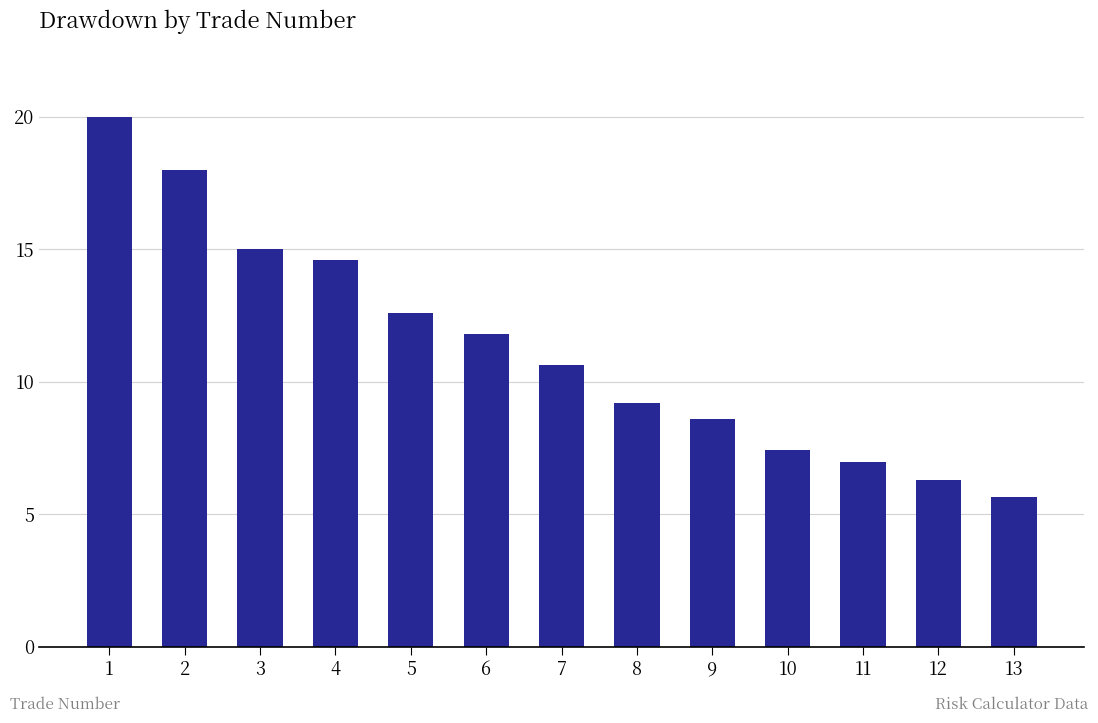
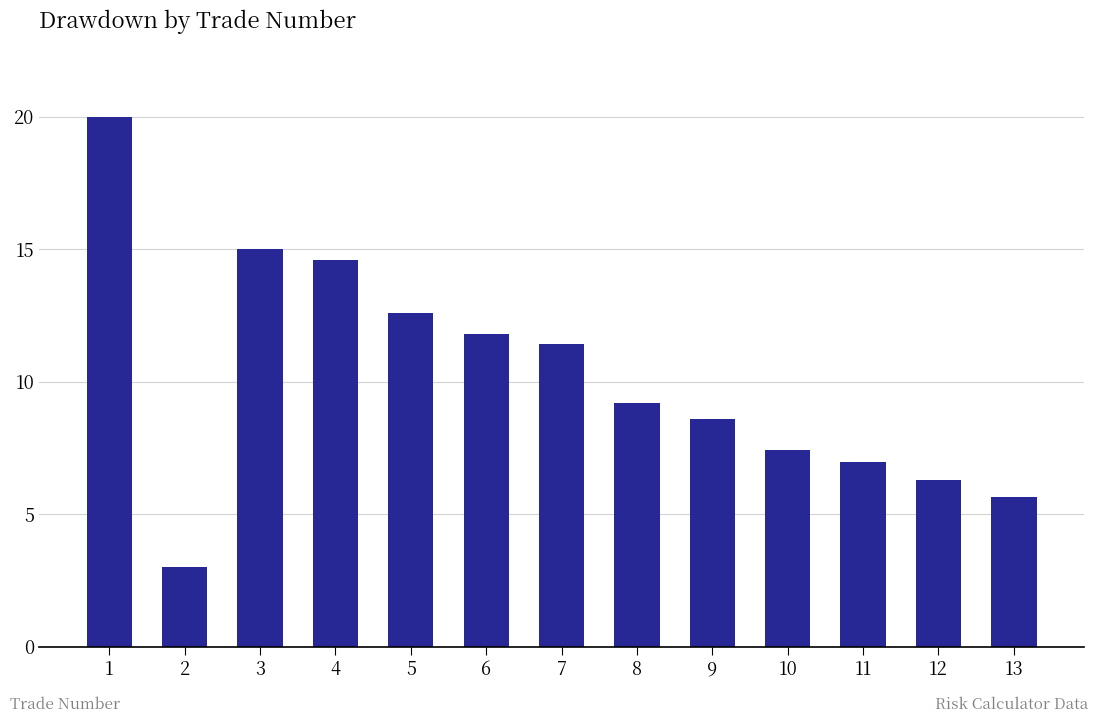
  {
    "1": 20.0,
-   "2": 18,
+   "2": 3,
    "3": 15.0,
    "4": 14.6,
    "5": 12.6,
    "6": 11.8,
-   "7": 10.6,
+   "7": 11.4,
    "8": 9.2,
    "9": 8.6,
    "10": 7.4,
    "11": 7.0,
    "12": 6.3,
    "13": 5.6
  }
